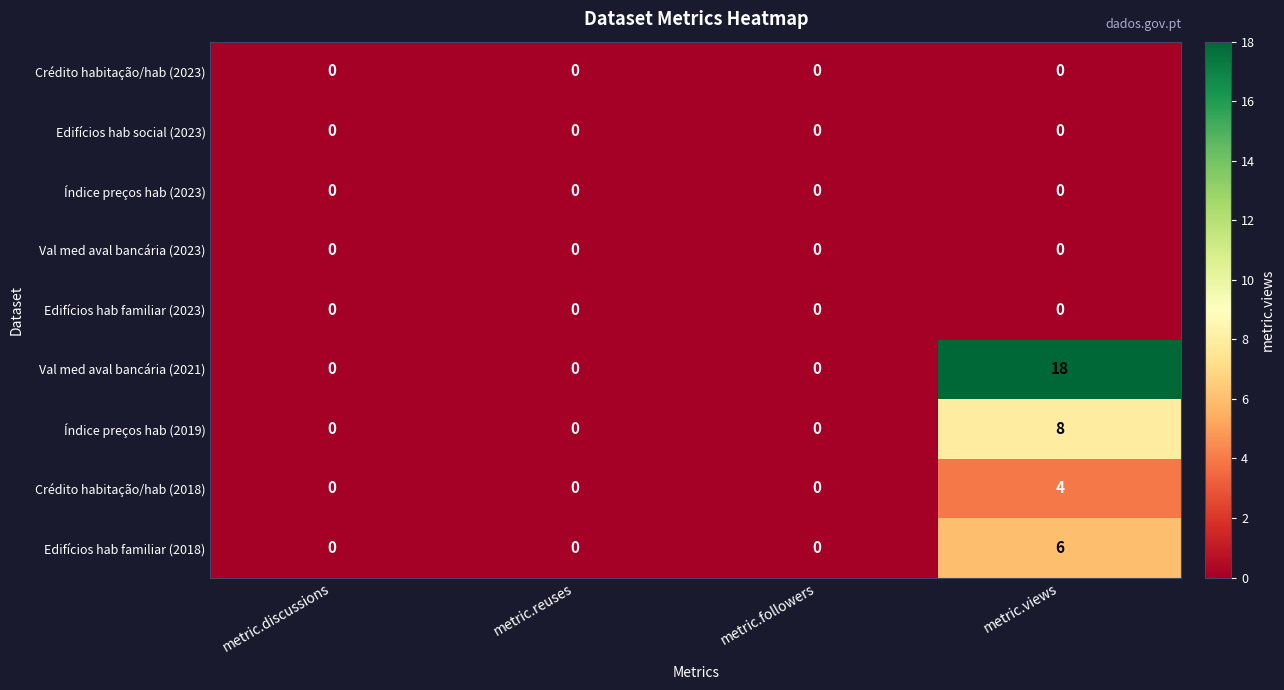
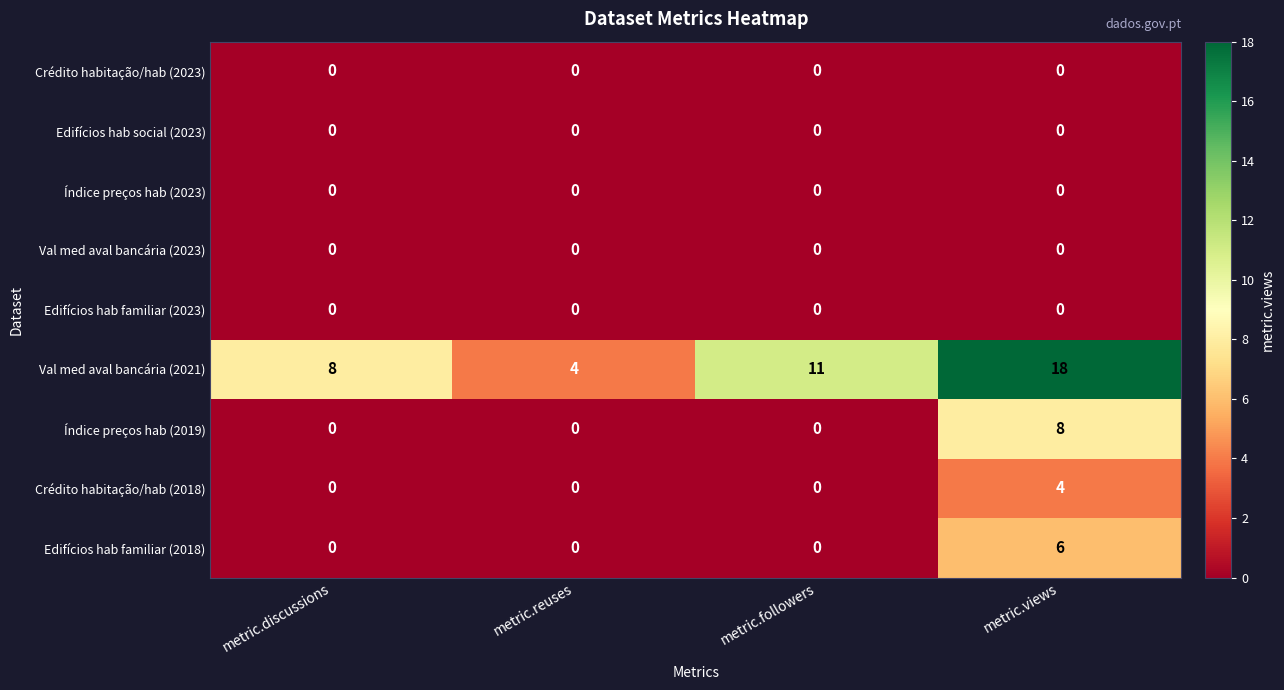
  {
    "Crédito habitação/hab (2023)": {
      "metric.discussions": 0,
      "metric.reuses": 0,
      "metric.followers": 0,
      "metric.views": 0
    },
    "Edifícios hab social (2023)": {
      "metric.discussions": 0,
      "metric.reuses": 0,
      "metric.followers": 0,
      "metric.views": 0
    },
    "Índice preços hab (2023)": {
      "metric.discussions": 0,
      "metric.reuses": 0,
      "metric.followers": 0,
      "metric.views": 0
    },
    "Val med aval bancária (2023)": {
      "metric.discussions": 0,
      "metric.reuses": 0,
      "metric.followers": 0,
      "metric.views": 0
    },
    "Edifícios hab familiar (2023)": {
      "metric.discussions": 0,
      "metric.reuses": 0,
      "metric.followers": 0,
      "metric.views": 0
    },
    "Val med aval bancária (2021)": {
-     "metric.discussions": 0,
-     "metric.reuses": 0,
-     "metric.followers": 0,
+     "metric.discussions": 8,
+     "metric.reuses": 4,
+     "metric.followers": 11,
      "metric.views": 18
    },
    "Índice preços hab (2019)": {
      "metric.discussions": 0,
      "metric.reuses": 0,
      "metric.followers": 0,
      "metric.views": 8
    },
    "Crédito habitação/hab (2018)": {
      "metric.discussions": 0,
      "metric.reuses": 0,
      "metric.followers": 0,
      "metric.views": 4
    },
    "Edifícios hab familiar (2018)": {
      "metric.discussions": 0,
      "metric.reuses": 0,
      "metric.followers": 0,
      "metric.views": 6
    }
  }
